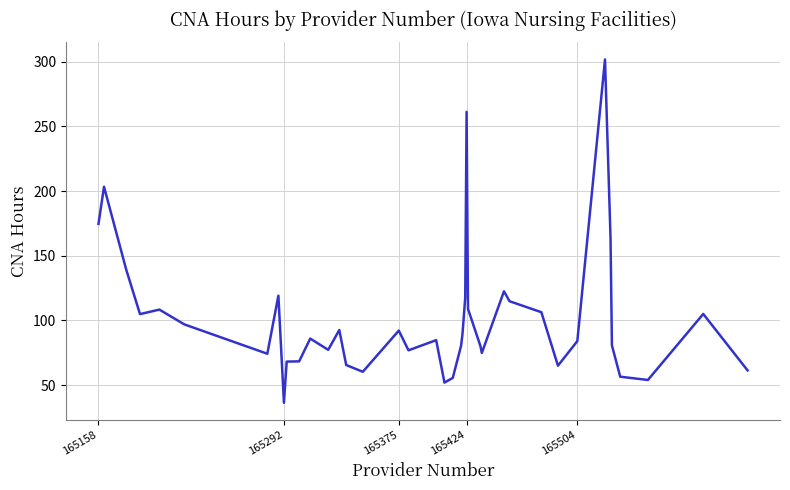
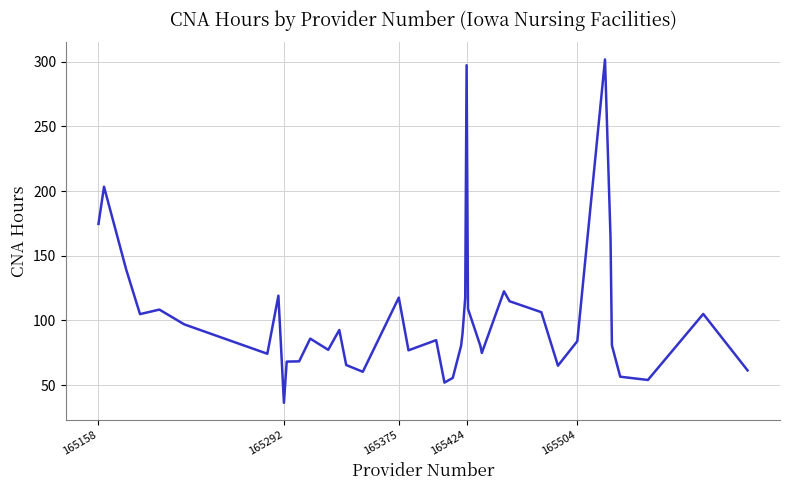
  {
    "165158": 175,
    "165292": 36,
-   "165375": 92,
-   "165424": 261,
+   "165375": 118,
+   "165424": 297,
    "165504": 84
  }
